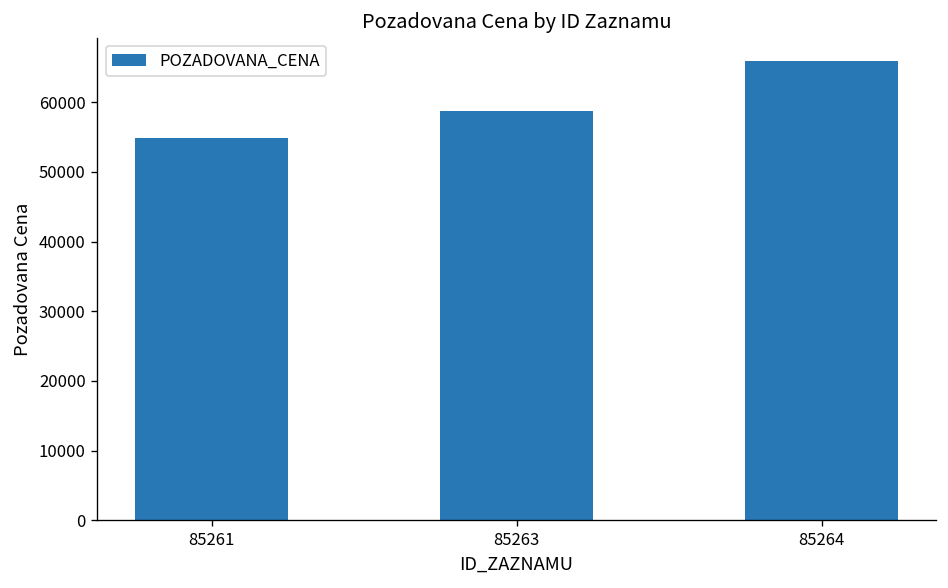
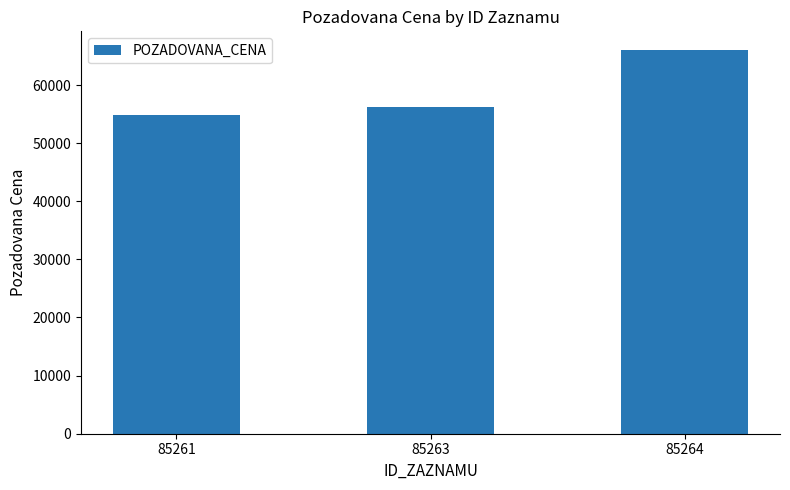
  {
    "85261": 55000,
-   "85263": 59000,
+   "85263": 56000,
    "85264": 66000
  }
